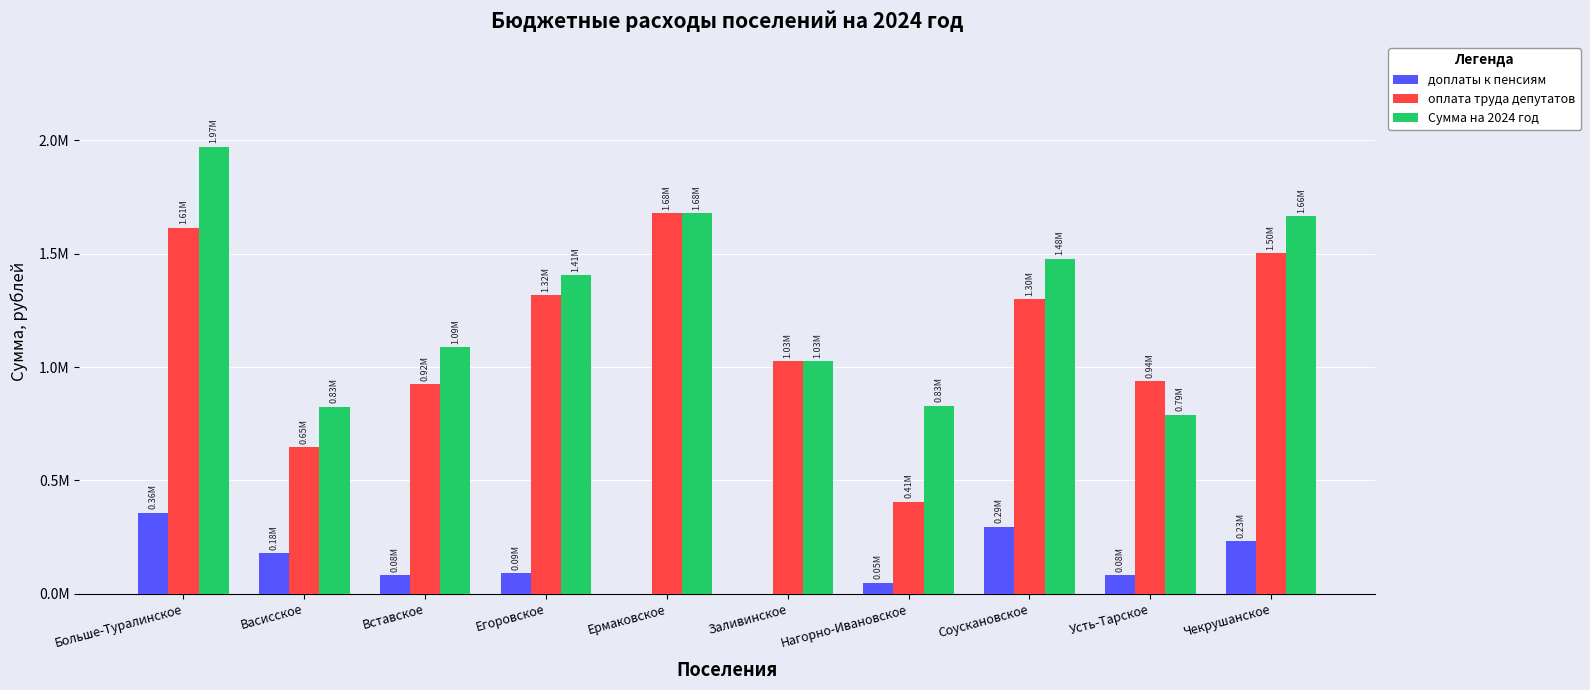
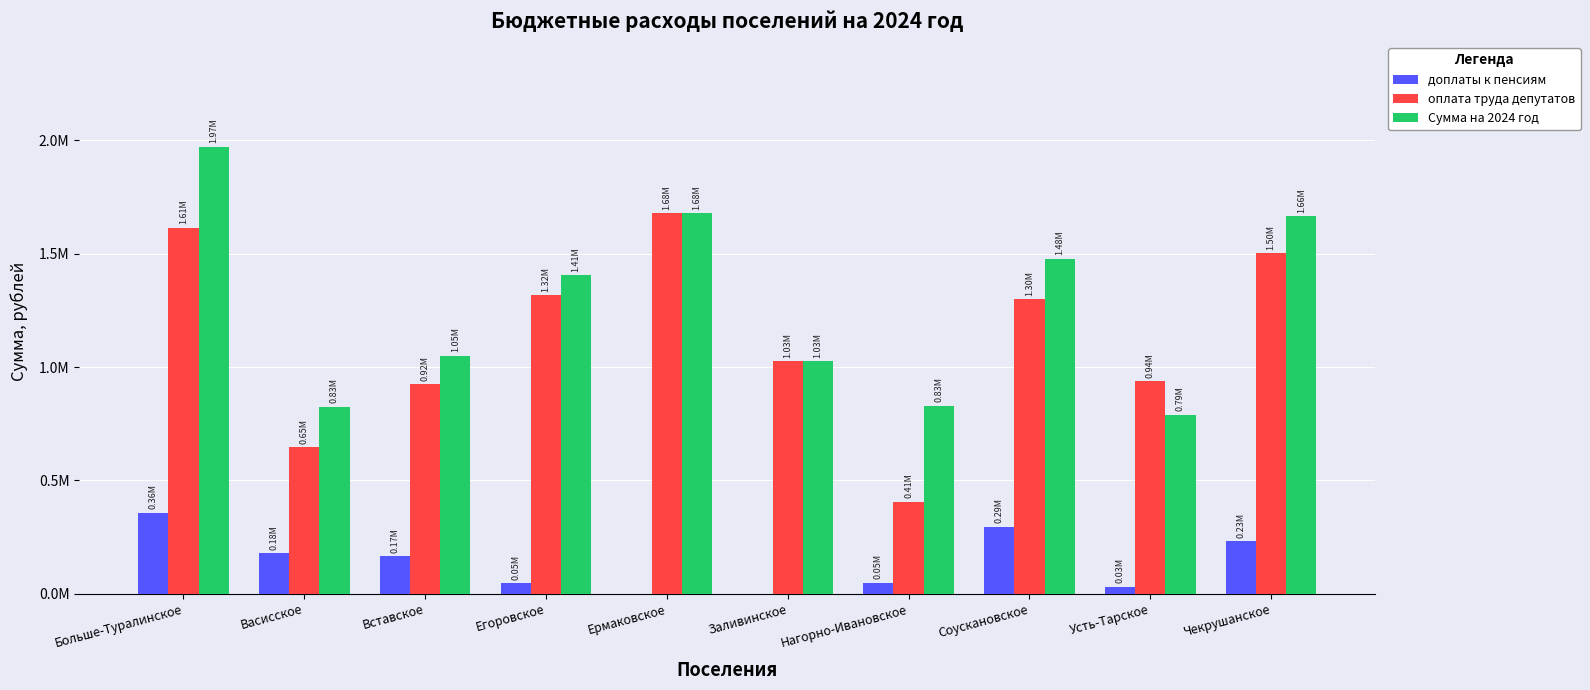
  {
    "доплаты к пенсиям": {
      "Больше-Туралинское": "0.36M",
      "Васисское": "0.18M",
-     "Вставское": "0.08M",
-     "Егоровское": "0.09M",
+     "Вставское": "0.17M",
+     "Егоровское": "0.05M",
      "Нагорно-Ивановское": "0.05M",
      "Соускановское": "0.29M",
-     "Усть-Тарское": "0.08M",
+     "Усть-Тарское": "0.03M",
      "Чекрушанское": "0.23M"
    },
    "оплата труда депутатов": {
      "Больше-Туралинское": "1.61M",
      "Васисское": "0.65M",
      "Вставское": "0.92M",
      "Егоровское": "1.32M",
      "Ермаковское": "1.68M",
      "Заливинское": "1.03M",
      "Нагорно-Ивановское": "0.41M",
      "Соускановское": "1.30M",
      "Усть-Тарское": "0.94M",
      "Чекрушанское": "1.50M"
    },
    "Сумма на 2024 год": {
      "Больше-Туралинское": "1.97M",
      "Васисское": "0.83M",
-     "Вставское": "1.09M",
+     "Вставское": "1.05M",
      "Егоровское": "1.41M",
      "Ермаковское": "1.68M",
      "Заливинское": "1.03M",
      "Нагорно-Ивановское": "0.83M",
      "Соускановское": "1.48M",
      "Усть-Тарское": "0.79M",
      "Чекрушанское": "1.66M"
    }
  }
